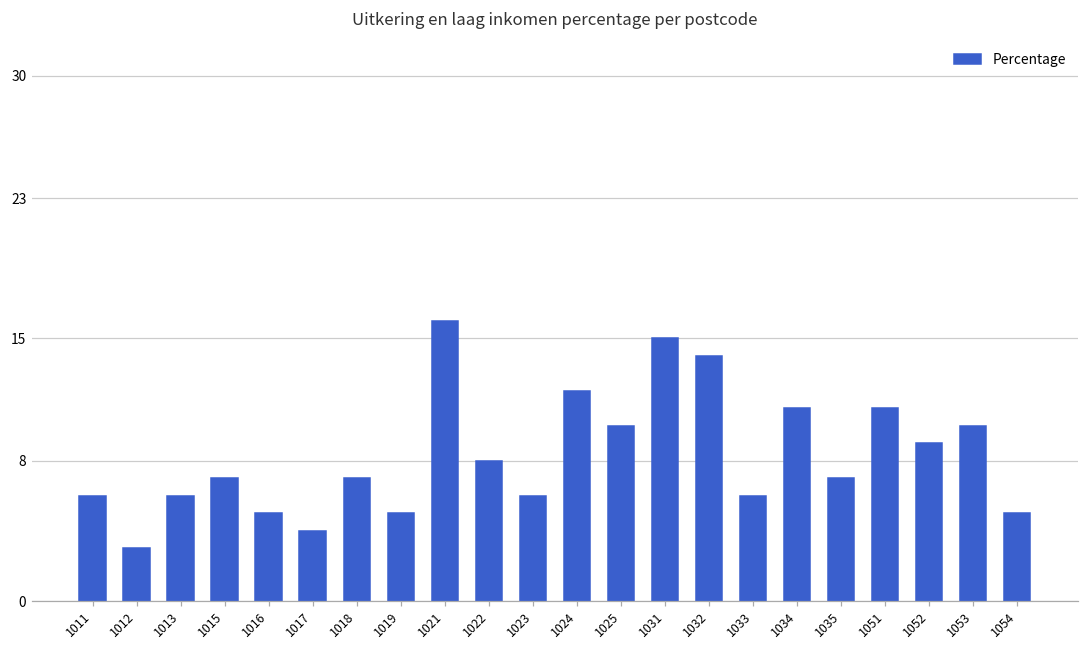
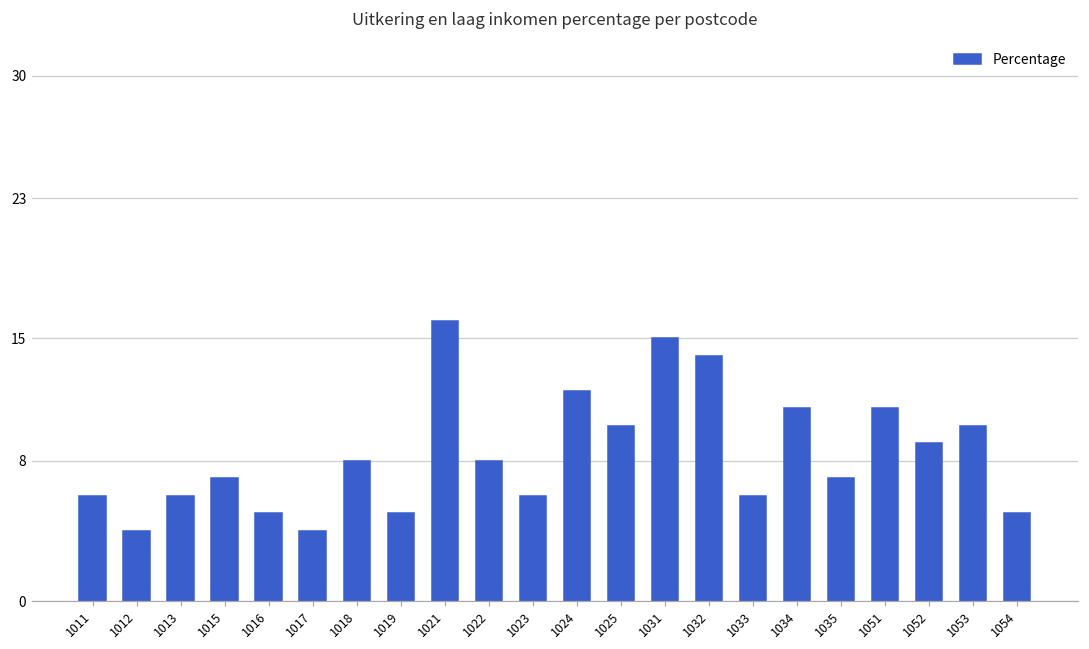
  {
    "1011": 6,
-   "1012": 3,
+   "1012": 4,
    "1013": 6,
    "1015": 7,
    "1016": 5,
    "1017": 4,
-   "1018": 7,
+   "1018": 8,
    "1019": 5,
    "1021": 16,
    "1022": 8,
    "1023": 6,
    "1024": 12,
    "1025": 10,
    "1031": 15,
    "1032": 14,
    "1033": 6,
    "1034": 11,
    "1035": 7,
    "1051": 11,
    "1052": 9,
    "1053": 10,
    "1054": 5
  }
